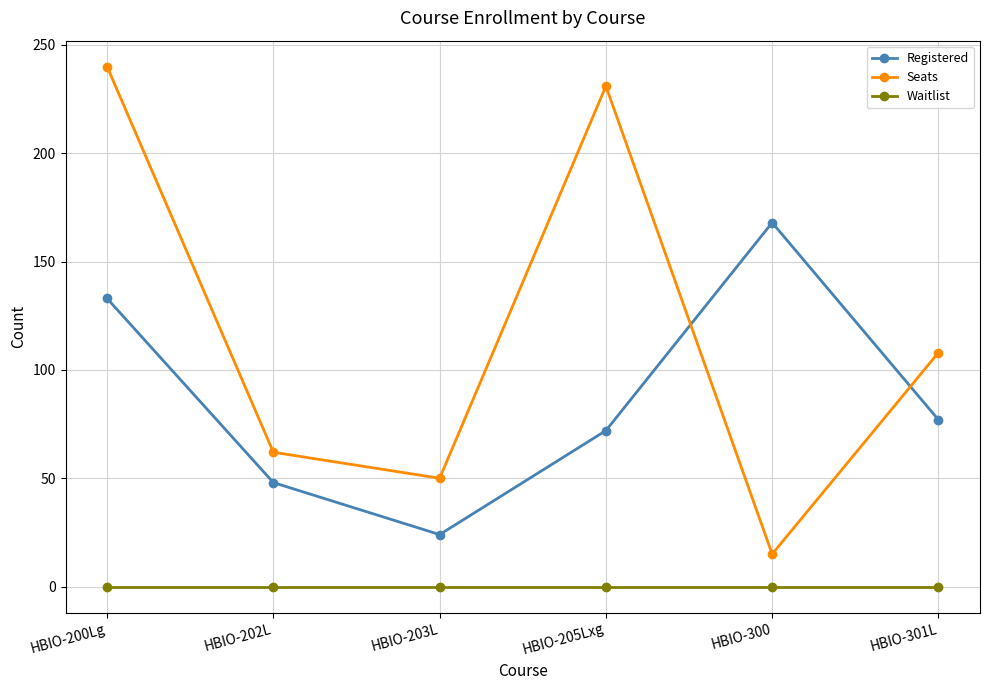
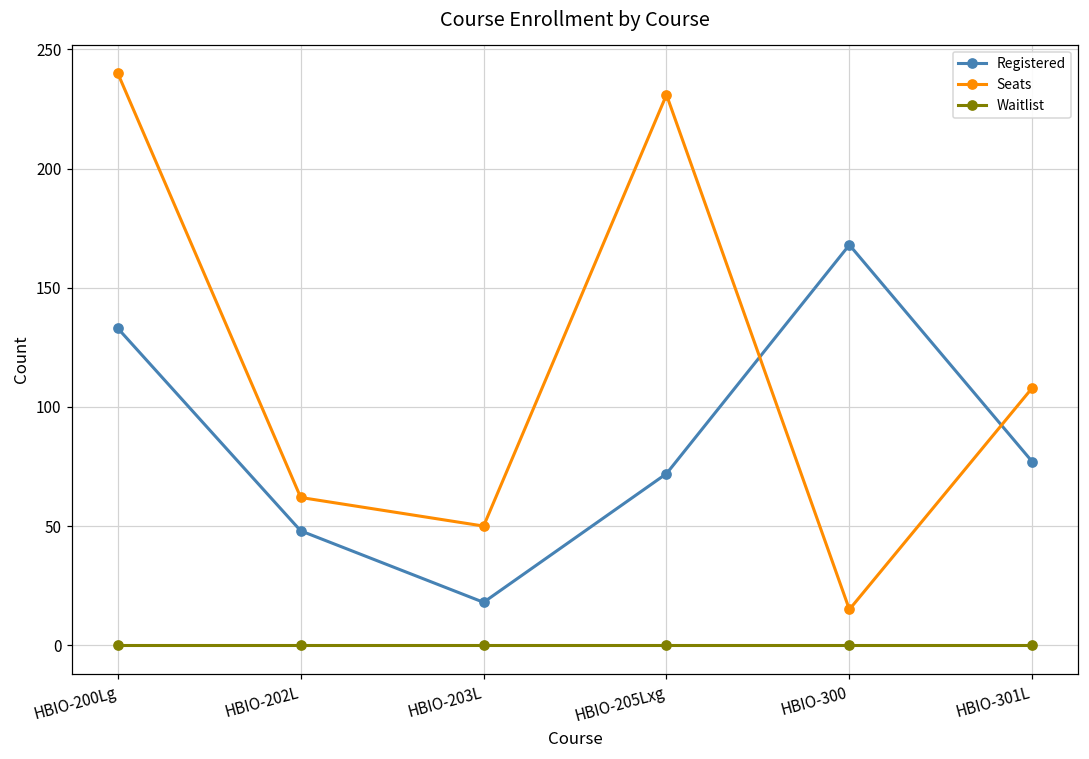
  {
    "Registered": {
      "HBIO-200Lg": 133,
      "HBIO-202L": 48,
-     "HBIO-203L": 24,
+     "HBIO-203L": 18,
      "HBIO-205Lxg": 72,
      "HBIO-300": 168,
      "HBIO-301L": 77
    },
    "Seats": {
      "HBIO-200Lg": 240,
      "HBIO-202L": 62,
      "HBIO-203L": 50,
      "HBIO-205Lxg": 231,
      "HBIO-300": 15,
      "HBIO-301L": 108
    },
    "Waitlist": {
      "HBIO-200Lg": 0,
      "HBIO-202L": 0,
      "HBIO-203L": 0,
      "HBIO-205Lxg": 0,
      "HBIO-300": 0,
      "HBIO-301L": 0
    }
  }
